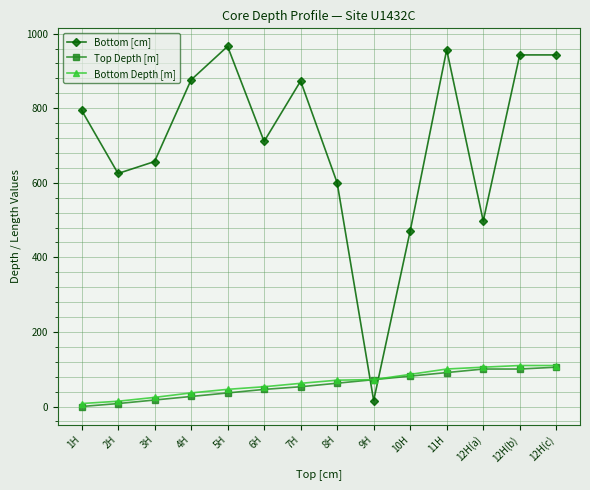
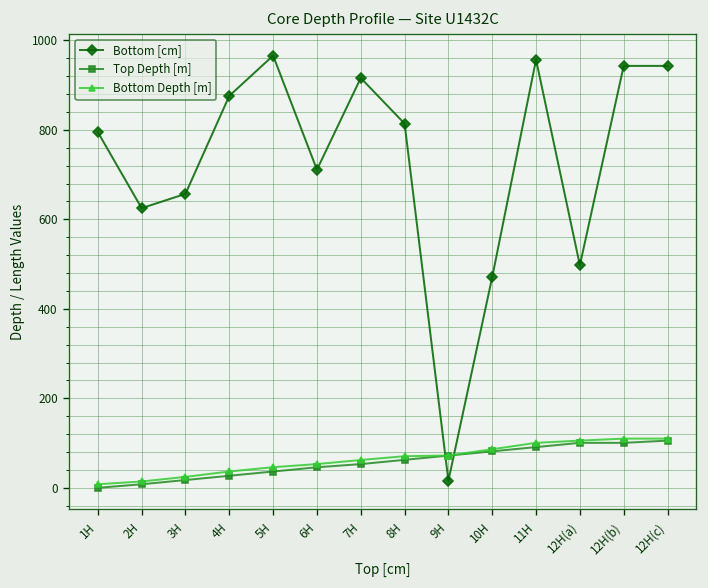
  {
    "Bottom [cm]": {
      "1H": 800,
      "2H": 630,
      "3H": 660,
      "4H": 880,
      "5H": 970,
      "6H": 710,
-     "7H": 870,
-     "8H": 600,
+     "7H": 920,
+     "8H": 810,
      "9H": 20,
      "10H": 470,
      "11H": 960,
      "12H(a)": 500,
      "12H(b)": 940,
      "12H(c)": 940
    },
    "Top Depth [m]": {
      "1H": 0,
      "3H": 20,
      "4H": 30,
      "5H": 40,
      "6H": 50,
      "7H": 50,
      "8H": 60,
      "11H": 90,
      "12H(b)": 100
    },
    "Bottom Depth [m]": {
      "1H": 10,
      "3H": 20,
      "4H": 40,
      "5H": 50,
      "6H": 50,
      "7H": 60,
      "8H": 70,
      "11H": 100,
      "12H(b)": 110
    }
  }
